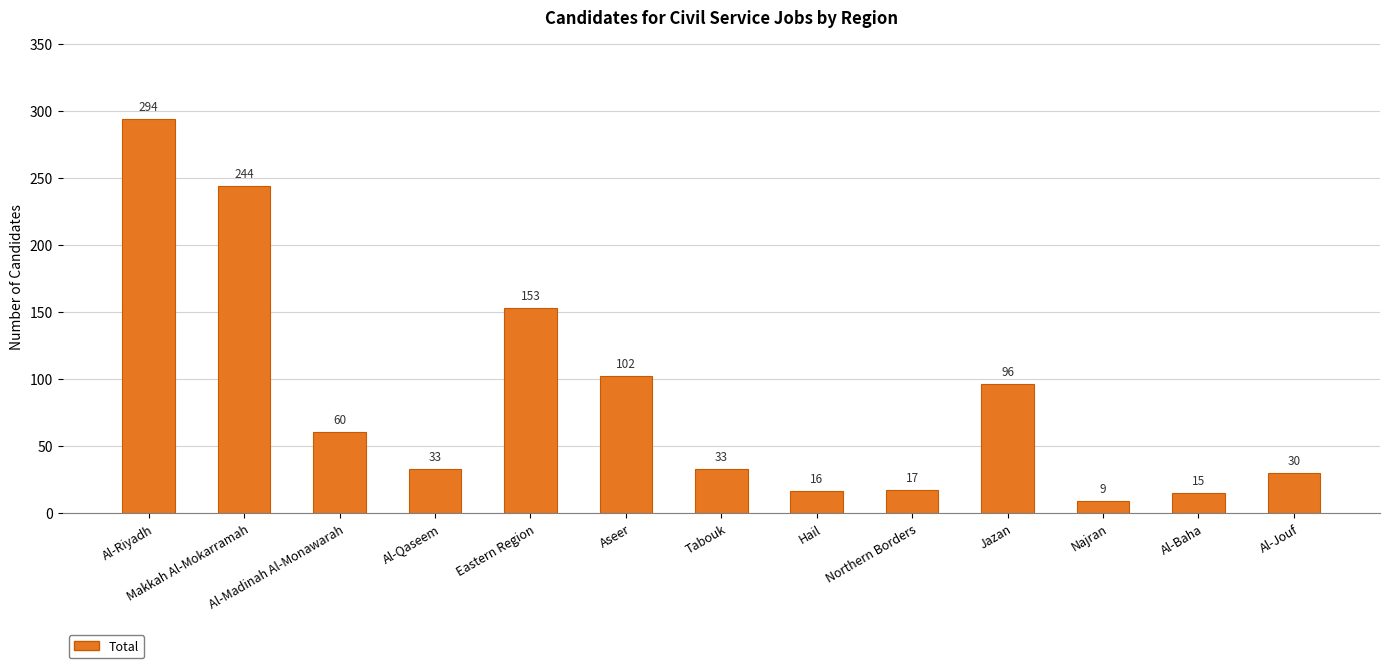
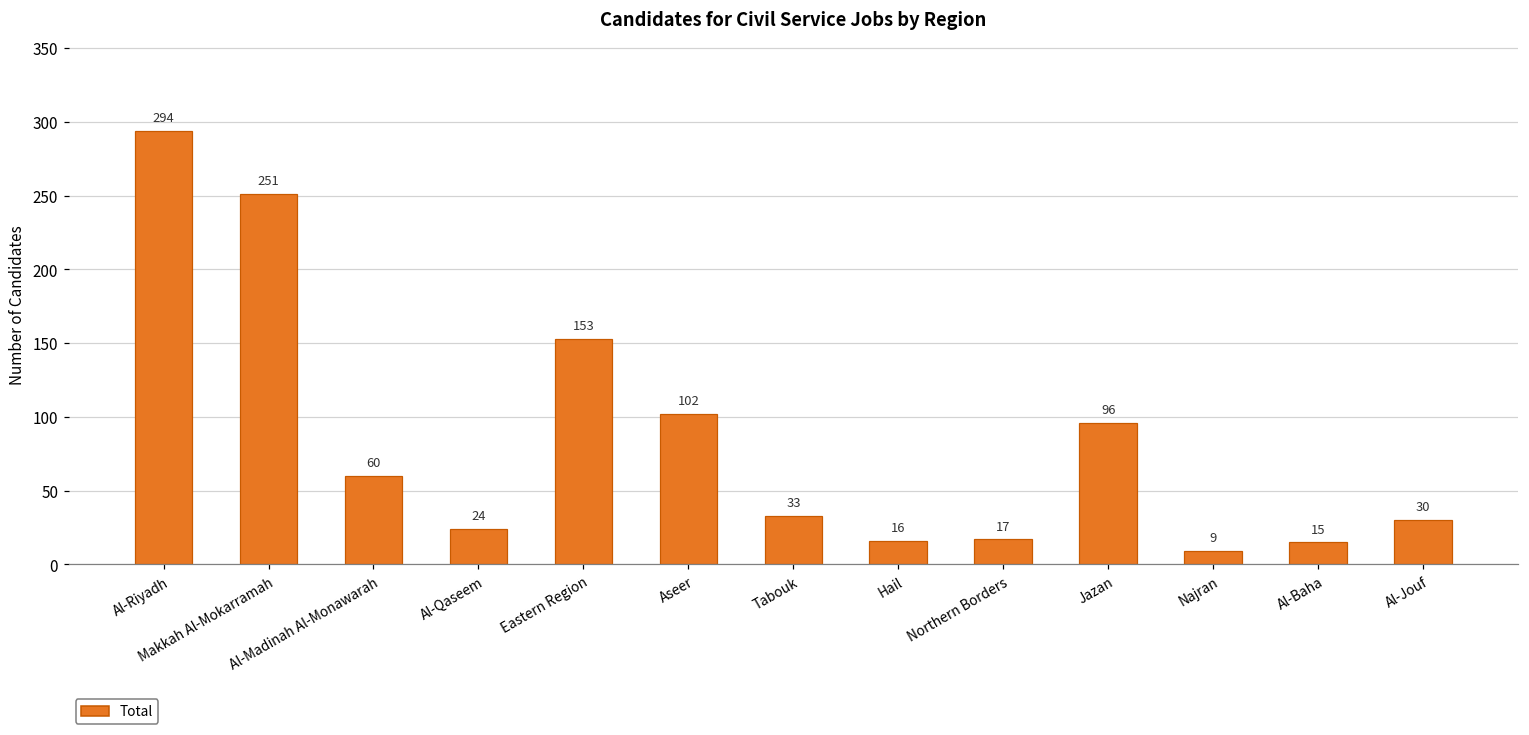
  {
    "Al-Riyadh": 294,
-   "Makkah Al-Mokarramah": 244,
+   "Makkah Al-Mokarramah": 251,
    "Al-Madinah Al-Monawarah": 60,
-   "Al-Qaseem": 33,
+   "Al-Qaseem": 24,
    "Eastern Region": 153,
    "Aseer": 102,
    "Tabouk": 33,
    "Hail": 16,
    "Northern Borders": 17,
    "Jazan": 96,
    "Najran": 9,
    "Al-Baha": 15,
    "Al-Jouf": 30
  }
